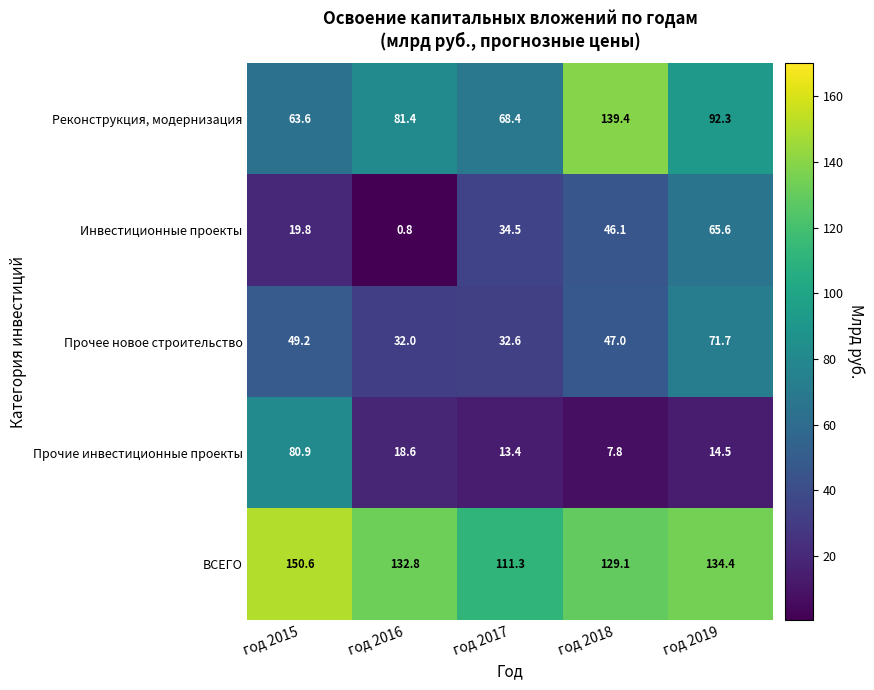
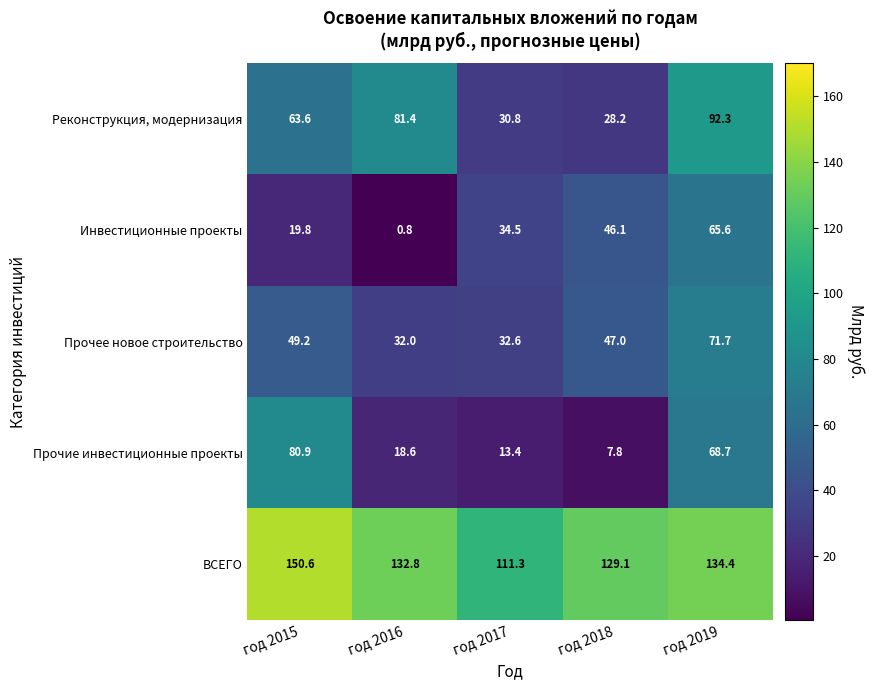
  {
    "Реконструкция, модернизация": {
      "год 2015": 63.6,
      "год 2016": 81.4,
-     "год 2017": 68.4,
-     "год 2018": 139.4,
+     "год 2017": 30.8,
+     "год 2018": 28.2,
      "год 2019": 92.3
    },
    "Инвестиционные проекты": {
      "год 2015": 19.8,
      "год 2016": 0.8,
      "год 2017": 34.5,
      "год 2018": 46.1,
      "год 2019": 65.6
    },
    "Прочее новое строительство": {
      "год 2015": 49.2,
      "год 2016": 32.0,
      "год 2017": 32.6,
      "год 2018": 47.0,
      "год 2019": 71.7
    },
    "Прочие инвестиционные проекты": {
      "год 2015": 80.9,
      "год 2016": 18.6,
      "год 2017": 13.4,
      "год 2018": 7.8,
-     "год 2019": 14.5
+     "год 2019": 68.7
    },
    "ВСЕГО": {
      "год 2015": 150.6,
      "год 2016": 132.8,
      "год 2017": 111.3,
      "год 2018": 129.1,
      "год 2019": 134.4
    }
  }
